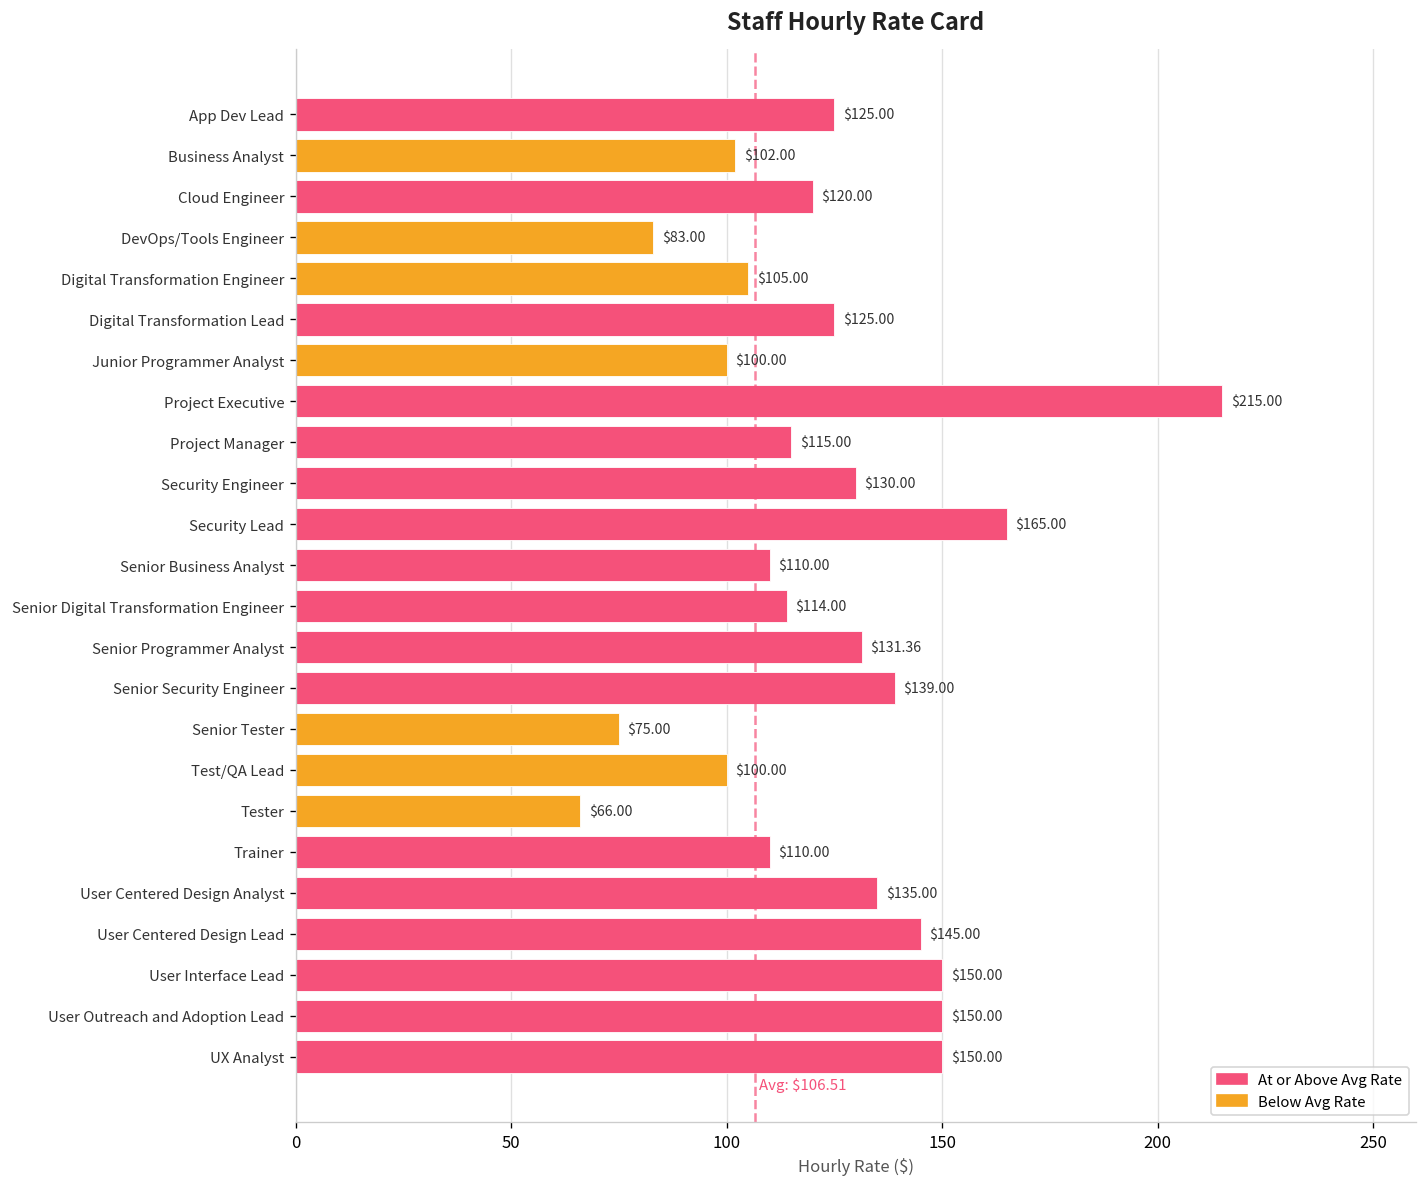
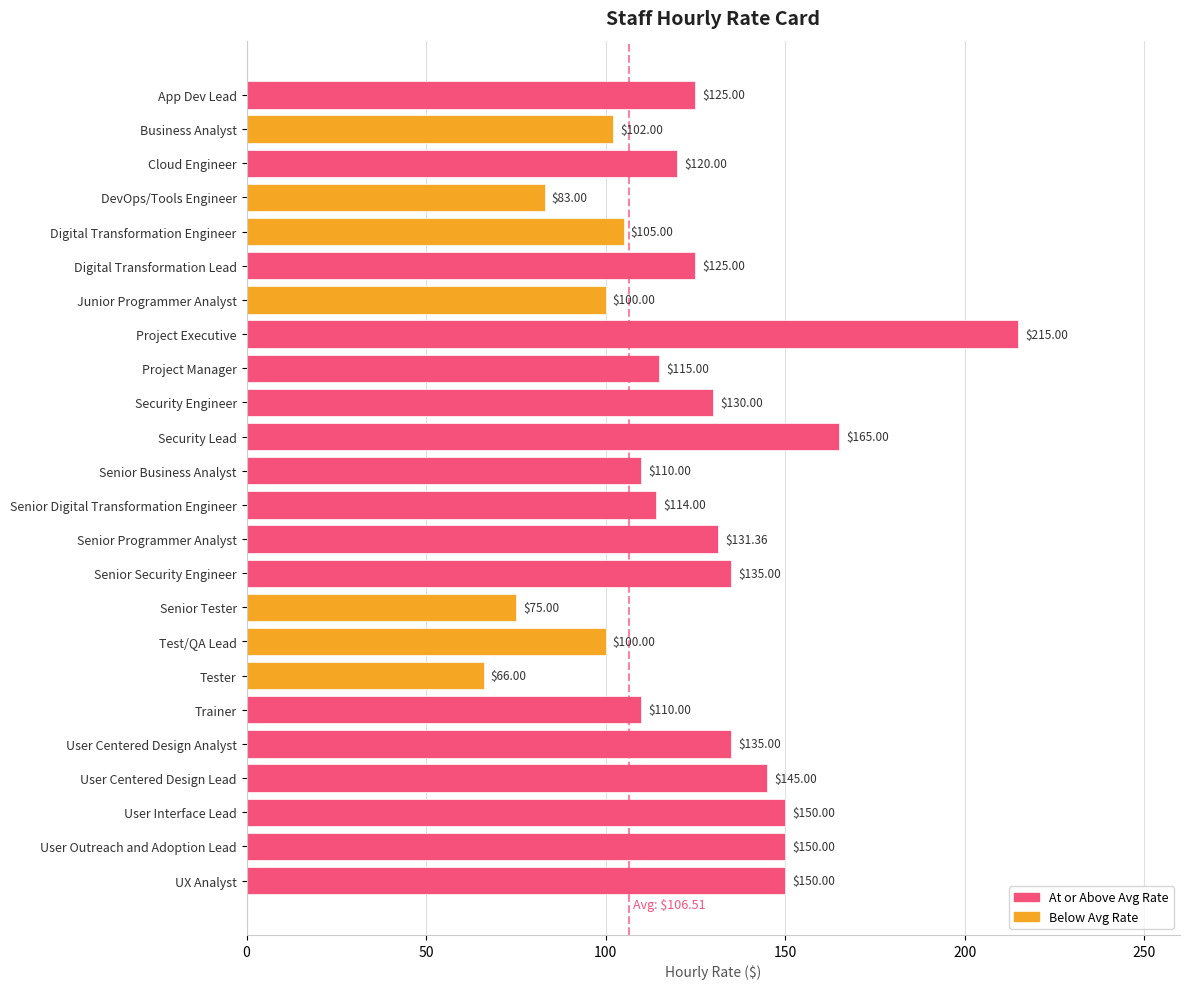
  {
    "App Dev Lead": "$125.00",
    "Business Analyst": "$102.00",
    "Cloud Engineer": "$120.00",
    "DevOps/Tools Engineer": "$83.00",
    "Digital Transformation Engineer": "$105.00",
    "Digital Transformation Lead": "$125.00",
    "Junior Programmer Analyst": "$100.00",
    "Project Executive": "$215.00",
    "Project Manager": "$115.00",
    "Security Engineer": "$130.00",
    "Security Lead": "$165.00",
    "Senior Business Analyst": "$110.00",
    "Senior Digital Transformation Engineer": "$114.00",
    "Senior Programmer Analyst": "$131.36",
-   "Senior Security Engineer": "$139.00",
+   "Senior Security Engineer": "$135.00",
    "Senior Tester": "$75.00",
    "Test/QA Lead": "$100.00",
    "Tester": "$66.00",
    "Trainer": "$110.00",
    "User Centered Design Analyst": "$135.00",
    "User Centered Design Lead": "$145.00",
    "User Interface Lead": "$150.00",
    "User Outreach and Adoption Lead": "$150.00",
    "UX Analyst": "$150.00"
  }
